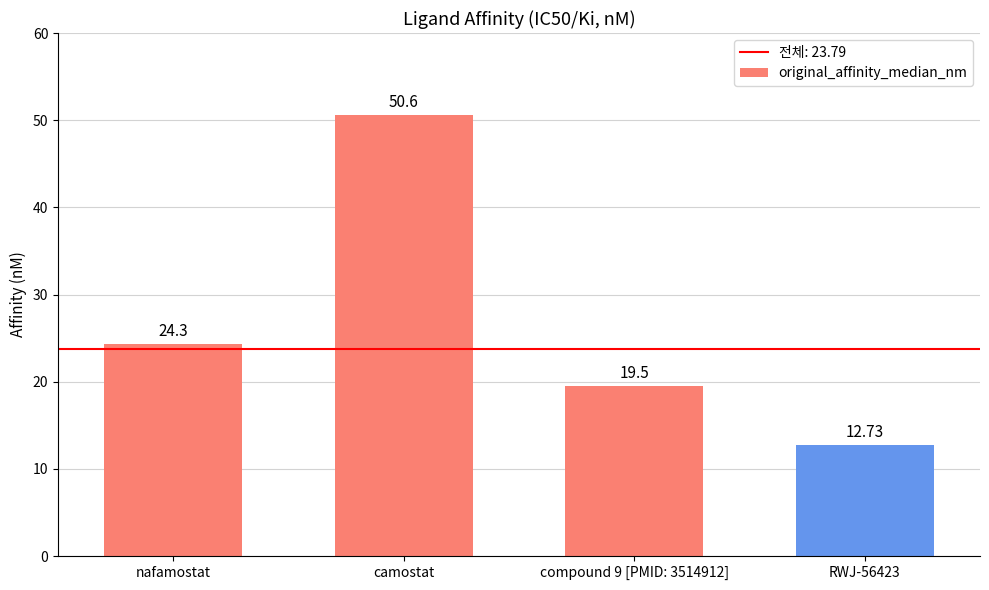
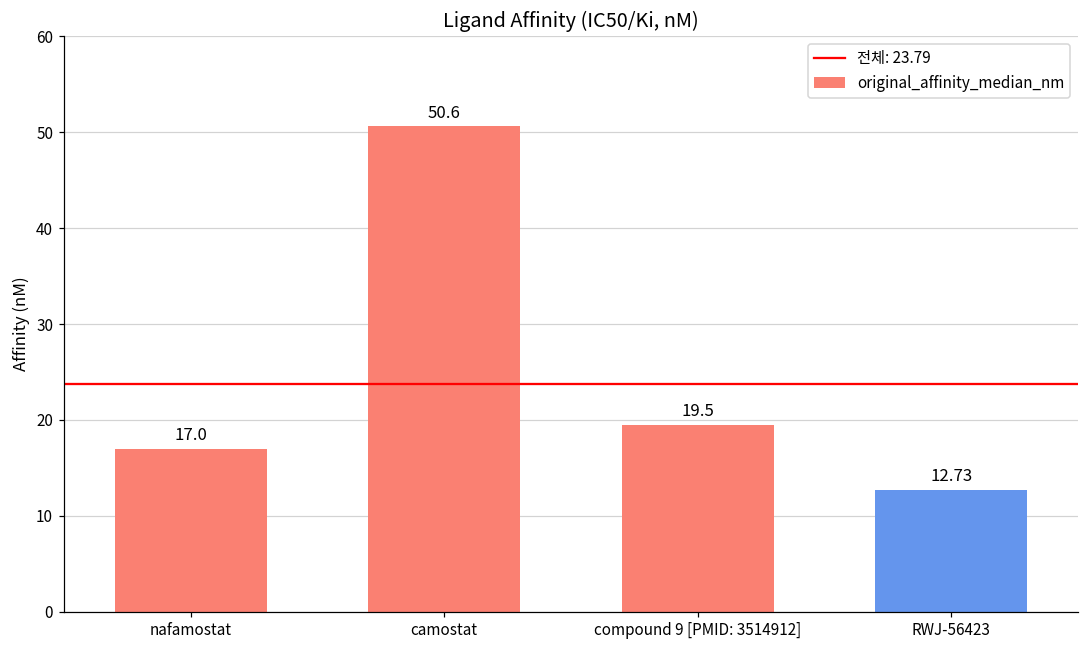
  {
-   "nafamostat": 24.3,
+   "nafamostat": 17.0,
    "camostat": 50.6,
    "compound 9 [PMID: 3514912]": 19.5,
    "RWJ-56423": 12.73
  }
